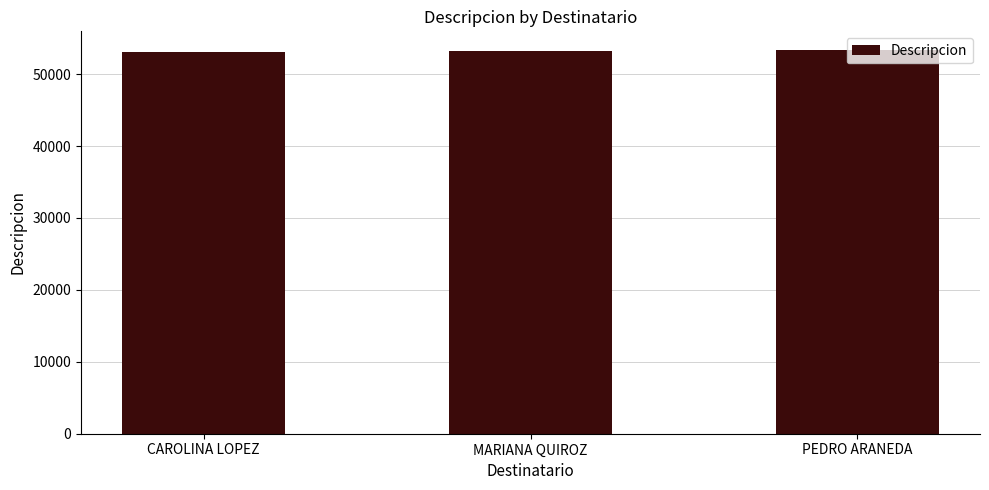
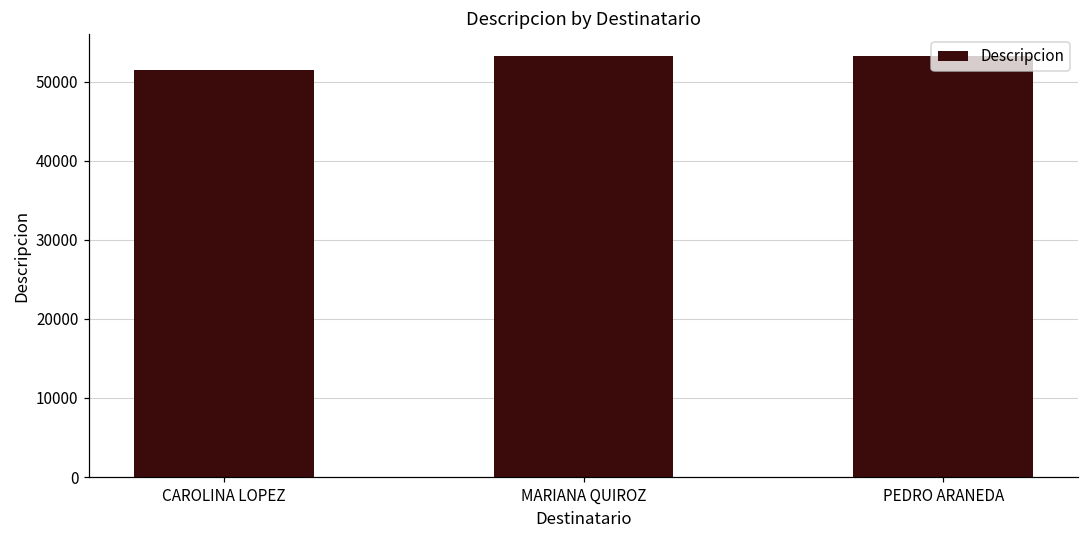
  {
-   "CAROLINA LOPEZ": 53000,
+   "CAROLINA LOPEZ": 51000,
    "MARIANA QUIROZ": 53000
  }
